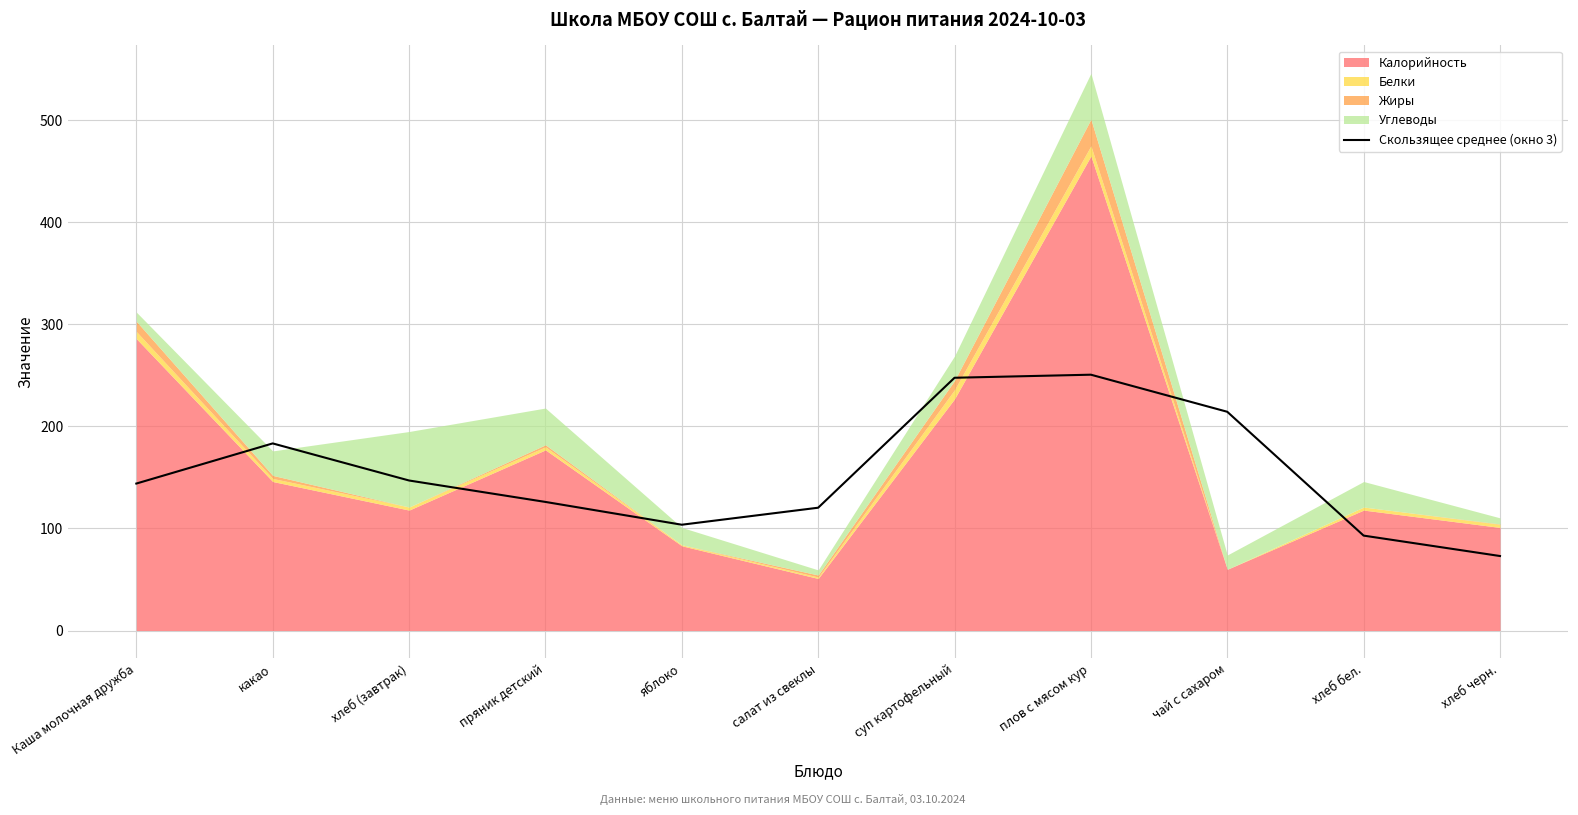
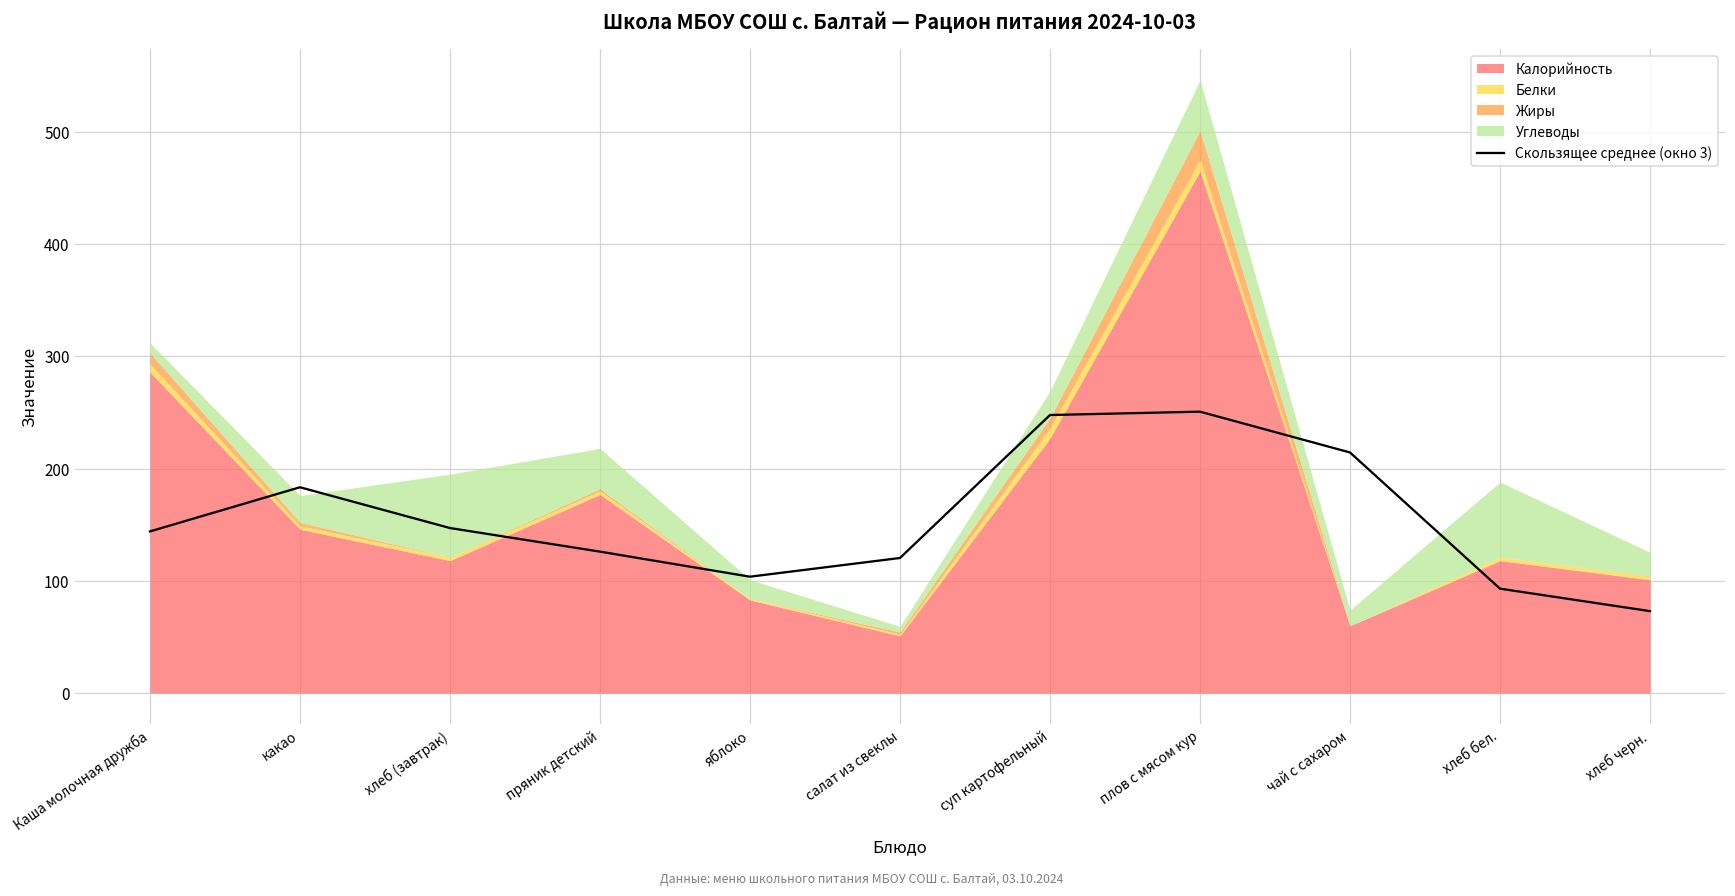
  {
    "Скользящее среднее (окно 3)": {
      "Каша молочная дружба": 144,
      "какао": 183,
      "хлеб (завтрак)": 147,
      "пряник детский": 126,
      "яблоко": 104,
      "салат из свеклы": 120,
      "суп картофельный": 248,
      "плов с мясом кур": 251,
      "чай с сахаром": 214,
      "хлеб бел.": 93,
      "хлеб черн.": 73
    },
    "Калорийность": {
      "Каша молочная дружба": 286,
      "какао": 146,
      "хлеб (завтрак)": 118,
      "пряник детский": 177,
      "суп картофельный": 227,
      "плов с мясом кур": 465,
      "хлеб бел.": 118,
      "хлеб черн.": 101
    },
    "Углеводы": {
      "Каша молочная дружба": 9,
      "какао": 24,
      "хлеб (завтрак)": 74,
      "пряник детский": 36,
      "яблоко": 17,
      "салат из свеклы": 5,
      "суп картофельный": 24,
      "плов с мясом кур": 45,
      "чай с сахаром": 14,
-     "хлеб бел.": 25,
-     "хлеб черн.": 6
+     "хлеб бел.": 67,
+     "хлеб черн.": 21
    }
  }
